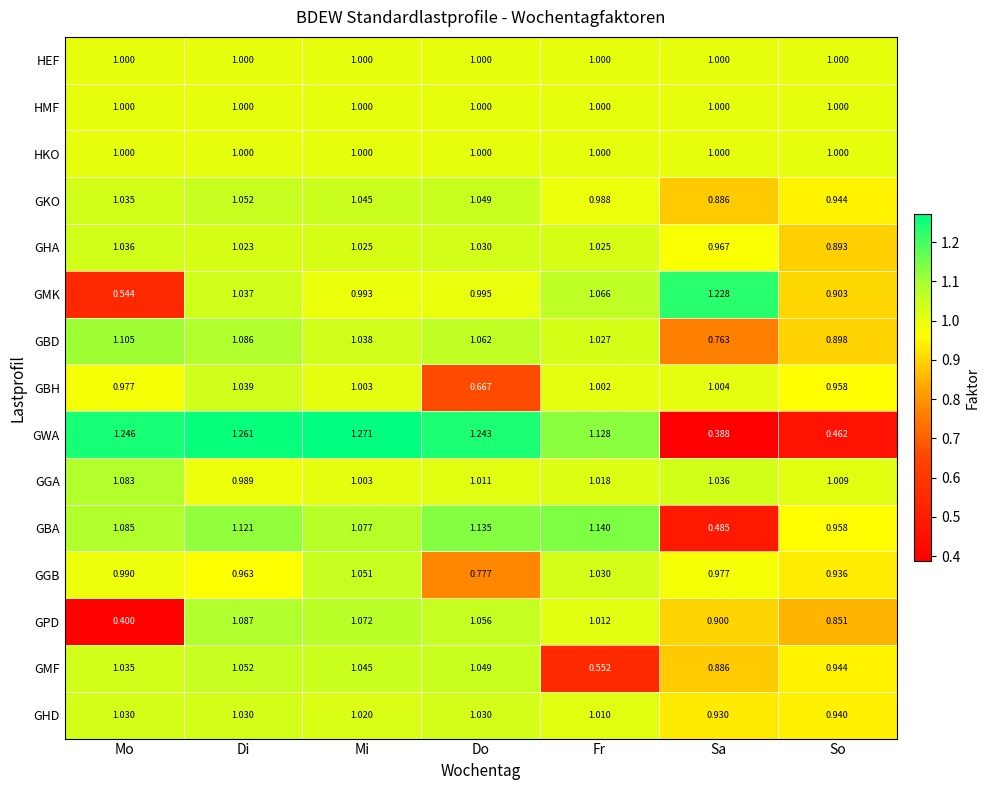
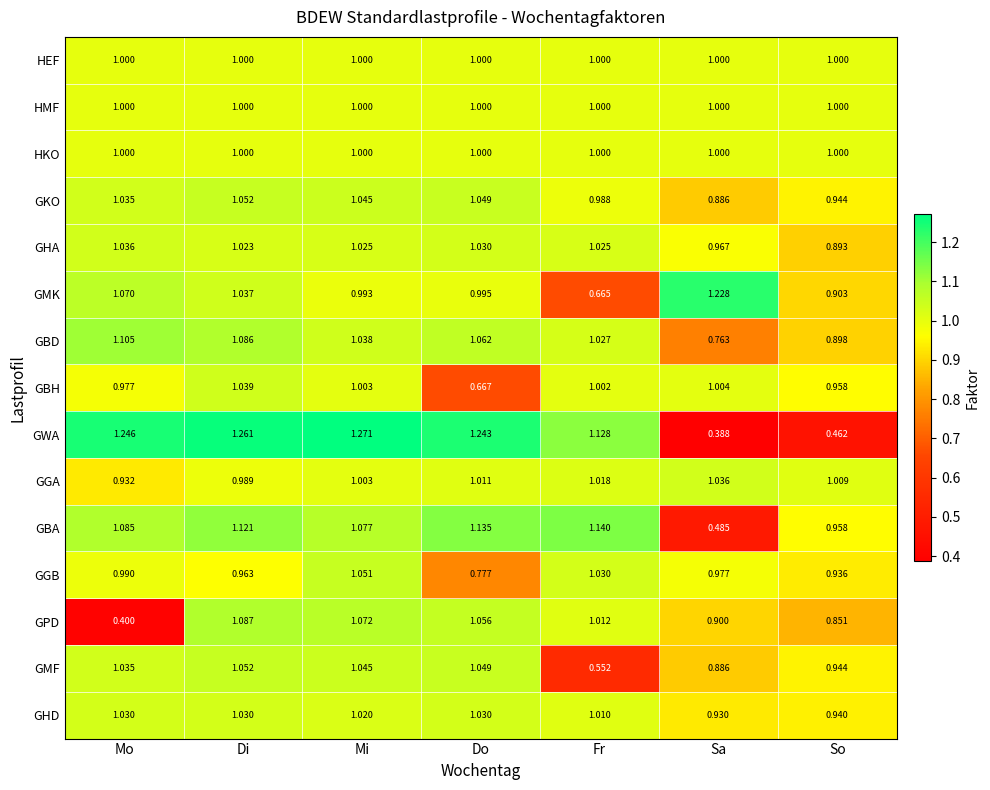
  {
    "HEF": {
      "Mo": 1.000,
      "Di": 1.000,
      "Mi": 1.000,
      "Do": 1.000,
      "Fr": 1.000,
      "Sa": 1.000,
      "So": 1.000
    },
    "HMF": {
      "Mo": 1.000,
      "Di": 1.000,
      "Mi": 1.000,
      "Do": 1.000,
      "Fr": 1.000,
      "Sa": 1.000,
      "So": 1.000
    },
    "HKO": {
      "Mo": 1.000,
      "Di": 1.000,
      "Mi": 1.000,
      "Do": 1.000,
      "Fr": 1.000,
      "Sa": 1.000,
      "So": 1.000
    },
    "GKO": {
      "Mo": 1.035,
      "Di": 1.052,
      "Mi": 1.045,
      "Do": 1.049,
      "Fr": 0.988,
      "Sa": 0.886,
      "So": 0.944
    },
    "GHA": {
      "Mo": 1.036,
      "Di": 1.023,
      "Mi": 1.025,
      "Do": 1.030,
      "Fr": 1.025,
      "Sa": 0.967,
      "So": 0.893
    },
    "GMK": {
-     "Mo": 0.544,
+     "Mo": 1.070,
      "Di": 1.037,
      "Mi": 0.993,
      "Do": 0.995,
-     "Fr": 1.066,
+     "Fr": 0.665,
      "Sa": 1.228,
      "So": 0.903
    },
    "GBD": {
      "Mo": 1.105,
      "Di": 1.086,
      "Mi": 1.038,
      "Do": 1.062,
      "Fr": 1.027,
      "Sa": 0.763,
      "So": 0.898
    },
    "GBH": {
      "Mo": 0.977,
      "Di": 1.039,
      "Mi": 1.003,
      "Do": 0.667,
      "Fr": 1.002,
      "Sa": 1.004,
      "So": 0.958
    },
    "GWA": {
      "Mo": 1.246,
      "Di": 1.261,
      "Mi": 1.271,
      "Do": 1.243,
      "Fr": 1.128,
      "Sa": 0.388,
      "So": 0.462
    },
    "GGA": {
-     "Mo": 1.083,
+     "Mo": 0.932,
      "Di": 0.989,
      "Mi": 1.003,
      "Do": 1.011,
      "Fr": 1.018,
      "Sa": 1.036,
      "So": 1.009
    },
    "GBA": {
      "Mo": 1.085,
      "Di": 1.121,
      "Mi": 1.077,
      "Do": 1.135,
      "Fr": 1.140,
      "Sa": 0.485,
      "So": 0.958
    },
    "GGB": {
      "Mo": 0.990,
      "Di": 0.963,
      "Mi": 1.051,
      "Do": 0.777,
      "Fr": 1.030,
      "Sa": 0.977,
      "So": 0.936
    },
    "GPD": {
      "Mo": 0.400,
      "Di": 1.087,
      "Mi": 1.072,
      "Do": 1.056,
      "Fr": 1.012,
      "Sa": 0.900,
      "So": 0.851
    },
    "GMF": {
      "Mo": 1.035,
      "Di": 1.052,
      "Mi": 1.045,
      "Do": 1.049,
      "Fr": 0.552,
      "Sa": 0.886,
      "So": 0.944
    },
    "GHD": {
      "Mo": 1.030,
      "Di": 1.030,
      "Mi": 1.020,
      "Do": 1.030,
      "Fr": 1.010,
      "Sa": 0.930,
      "So": 0.940
    }
  }
